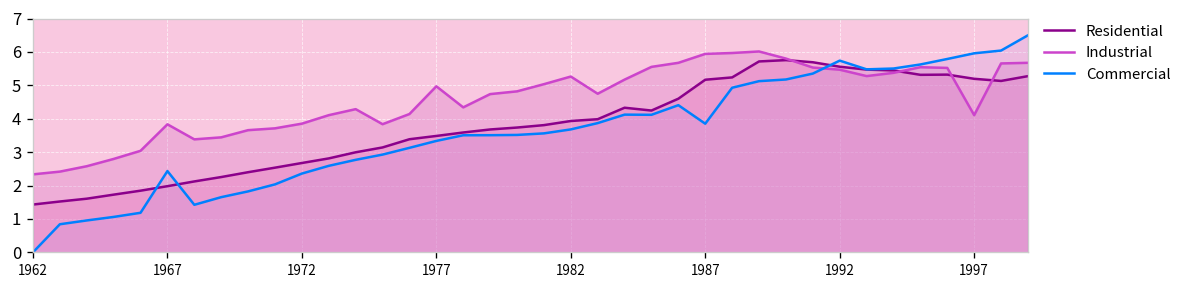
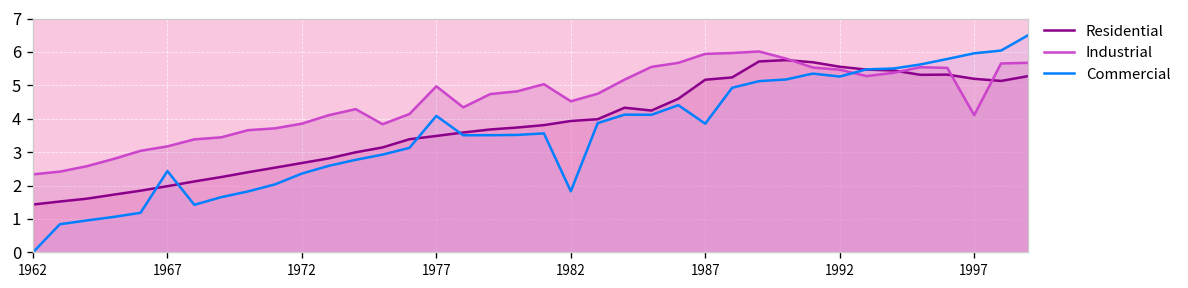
  {
    "Residential": {
      "1962": 1.4,
      "1967": 2.0,
      "1972": 2.7,
      "1977": 3.5,
      "1982": 3.9,
      "1987": 5.2,
      "1997": 5.2
    },
    "Industrial": {
      "1962": 2.3,
-     "1967": 3.8,
+     "1967": 3.2,
      "1972": 3.9,
      "1977": 5.0,
-     "1982": 5.3,
+     "1982": 4.5,
      "1987": 5.9,
      "1997": 4.1
    },
    "Commercial": {
      "1962": 0.0,
      "1967": 2.4,
      "1972": 2.4,
-     "1977": 3.3,
-     "1982": 3.7,
+     "1977": 4.1,
+     "1982": 1.8,
      "1987": 3.9,
-     "1992": 5.7,
+     "1992": 5.3,
      "1997": 6.0
    }
  }
